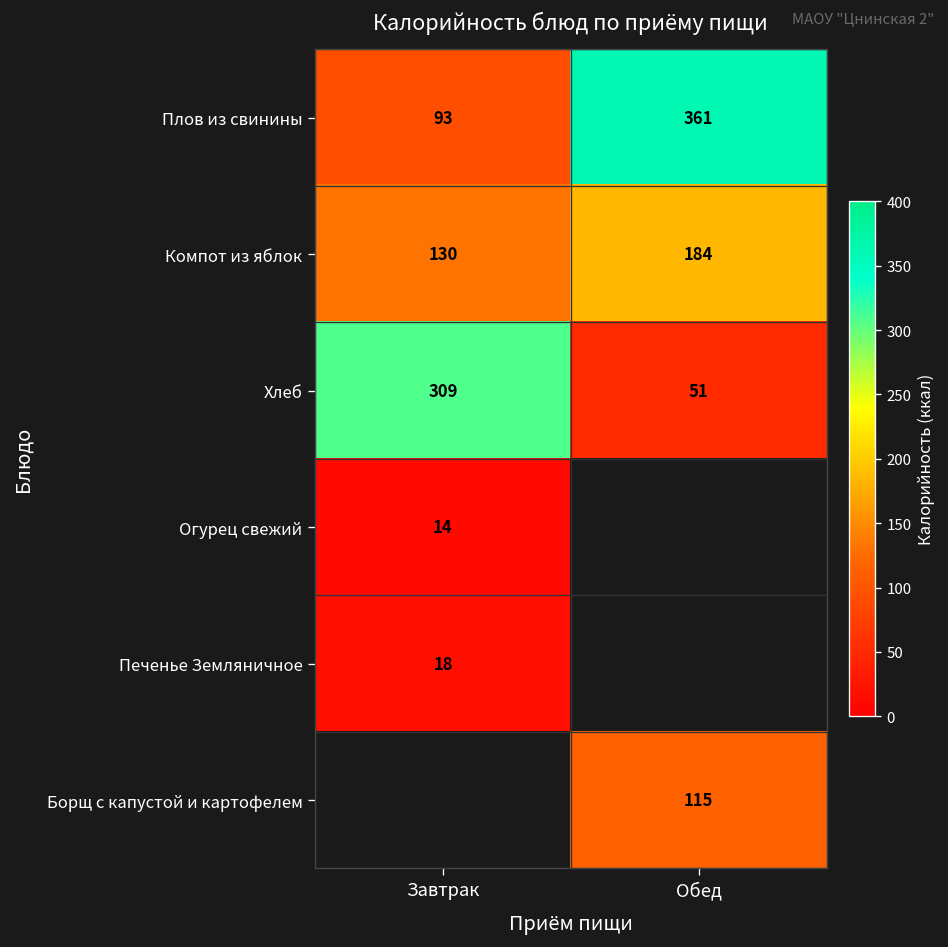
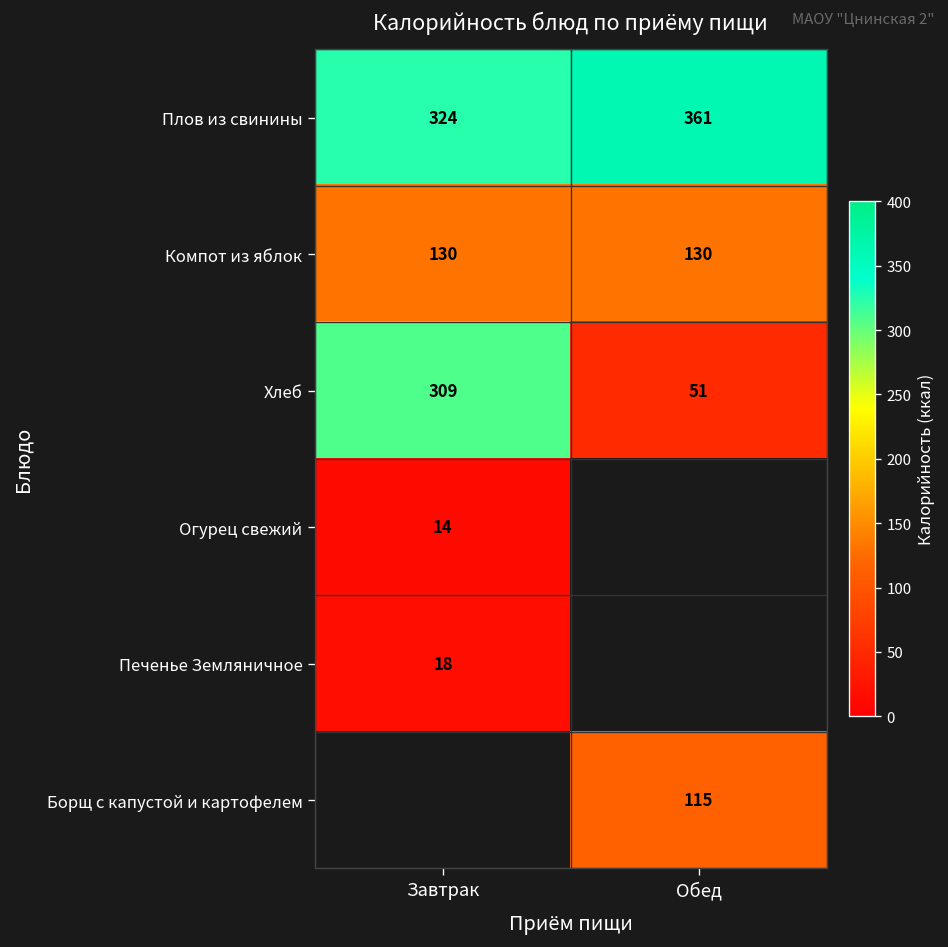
  {
    "Плов из свинины": {
-     "Завтрак": 93,
+     "Завтрак": 324,
      "Обед": 361
    },
    "Компот из яблок": {
      "Завтрак": 130,
-     "Обед": 184
+     "Обед": 130
    },
    "Хлеб": {
      "Завтрак": 309,
      "Обед": 51
    },
    "Огурец свежий": {
      "Завтрак": 14
    },
    "Печенье Земляничное": {
      "Завтрак": 18
    },
    "Борщ с капустой и картофелем": {
      "Обед": 115
    }
  }
